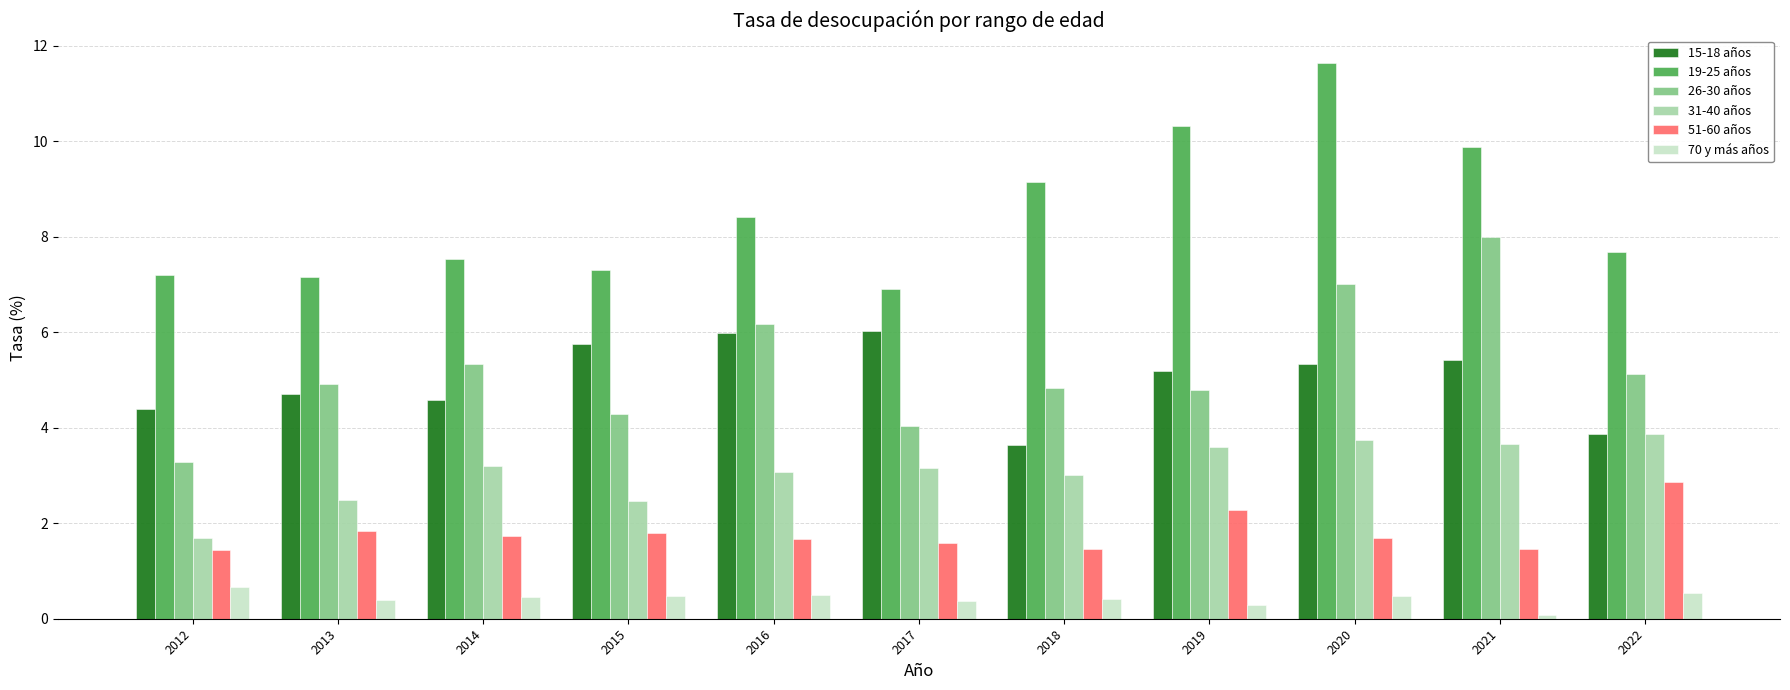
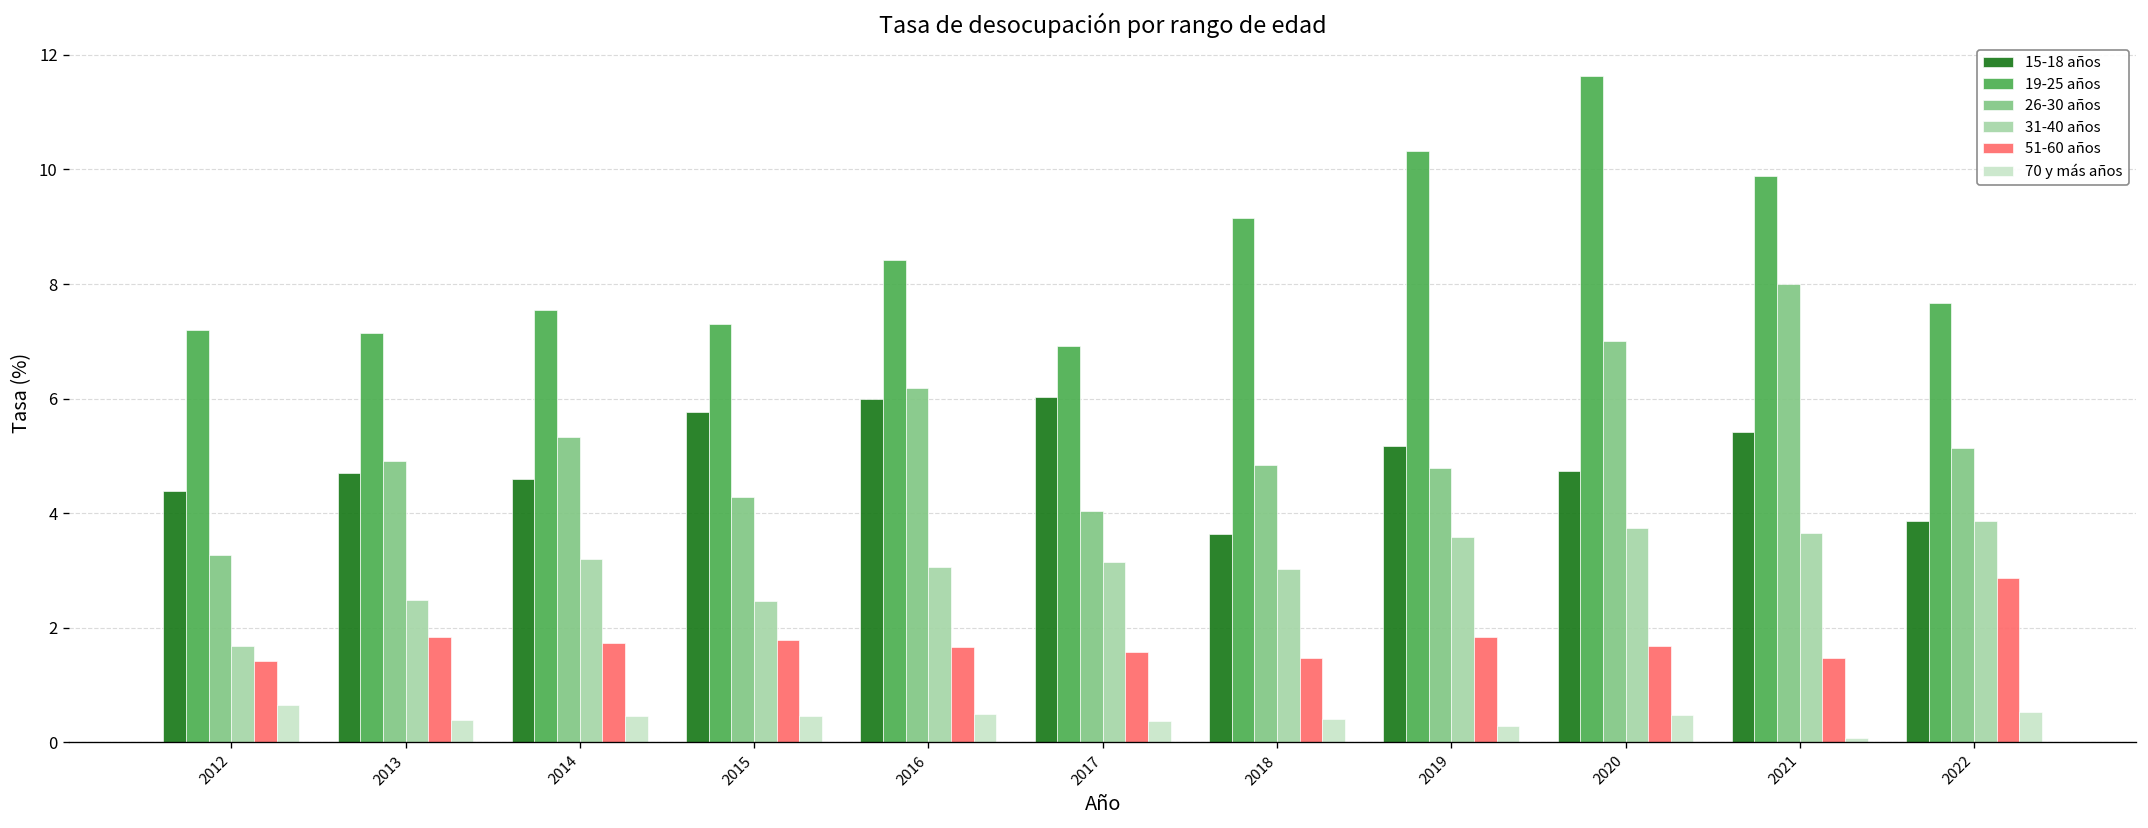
  {
    "15-18 años": {
      "2012": 4.4,
      "2013": 4.7,
      "2014": 4.6,
      "2015": 5.8,
      "2016": 6.0,
      "2017": 6.0,
      "2018": 3.6,
      "2019": 5.2,
-     "2020": 5.3,
+     "2020": 4.7,
      "2021": 5.4,
      "2022": 3.9
    },
    "19-25 años": {
      "2012": 7.2,
      "2013": 7.2,
      "2014": 7.5,
      "2015": 7.3,
      "2016": 8.4,
      "2017": 6.9,
      "2018": 9.2,
      "2019": 10.3,
      "2020": 11.6,
      "2021": 9.9,
      "2022": 7.7
    },
    "51-60 años": {
      "2012": 1.4,
      "2013": 1.8,
      "2014": 1.7,
      "2015": 1.8,
      "2016": 1.7,
      "2017": 1.6,
      "2018": 1.5,
-     "2019": 2.3,
+     "2019": 1.8,
      "2020": 1.7,
      "2021": 1.5,
      "2022": 2.9
    }
  }
